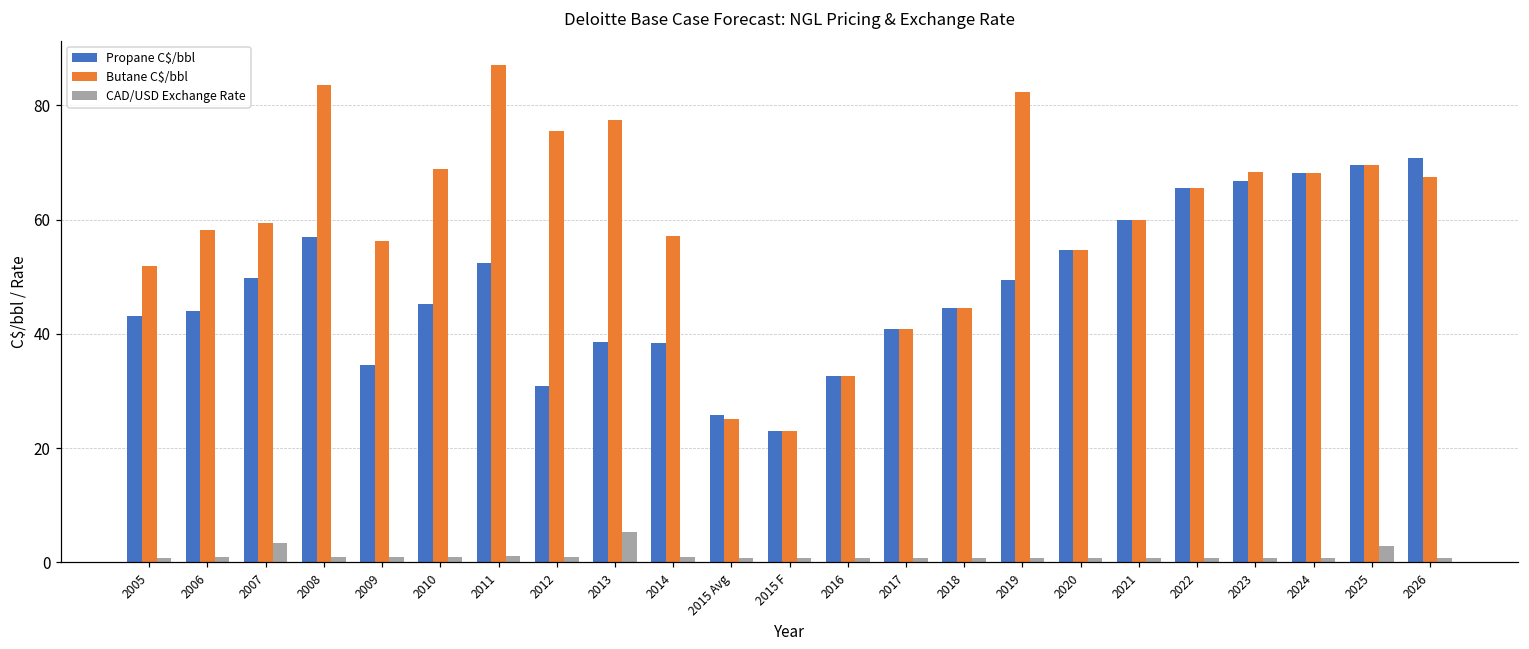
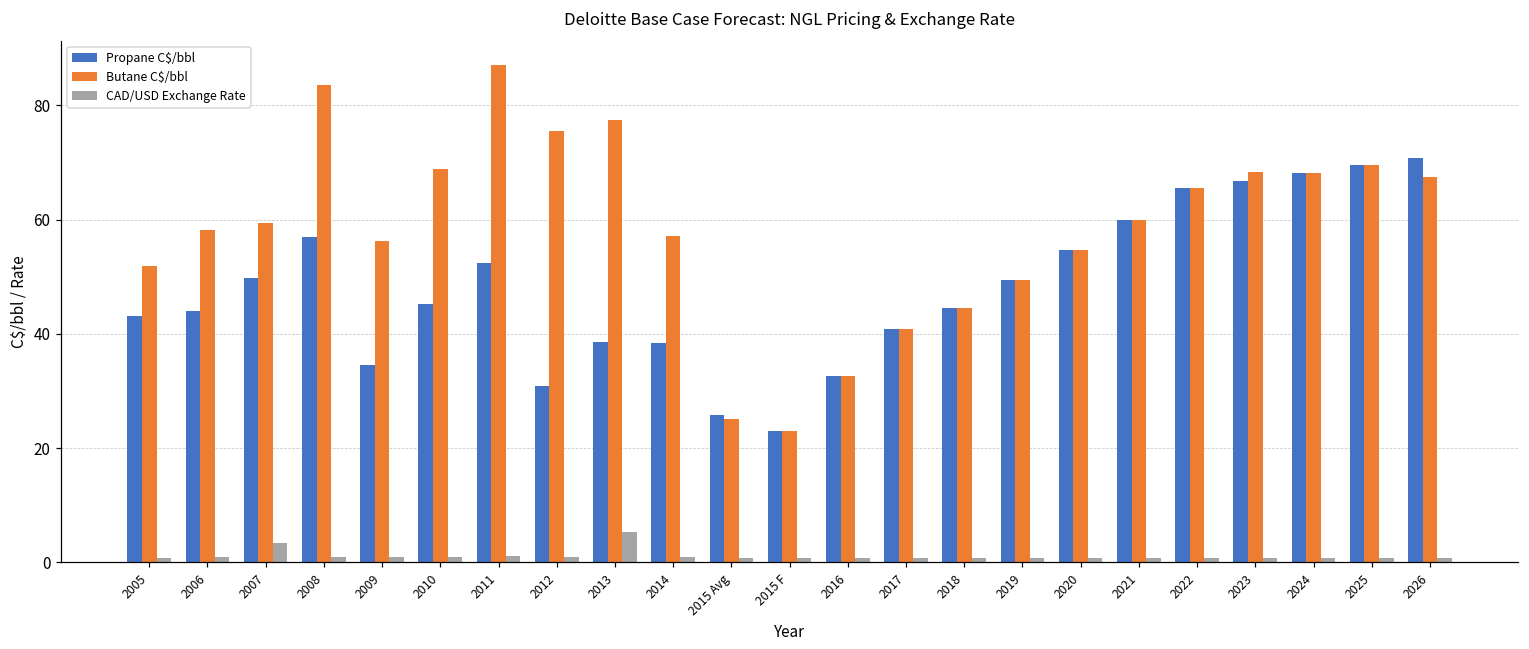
  {
    "Propane C$/bbl": {
      "2005": 43,
      "2006": 44,
      "2007": 50,
      "2008": 57,
      "2009": 35,
      "2010": 45,
      "2011": 52,
      "2012": 31,
      "2013": 39,
      "2014": 38,
      "2015 Avg": 26,
      "2015 F": 23,
      "2016": 33,
      "2017": 41,
      "2018": 45,
      "2019": 50,
      "2020": 55,
      "2021": 60,
      "2022": 66,
      "2023": 67,
      "2024": 68,
      "2025": 70,
      "2026": 71
    },
    "Butane C$/bbl": {
      "2005": 52,
      "2006": 58,
      "2007": 59,
      "2008": 84,
      "2009": 56,
      "2010": 69,
      "2011": 87,
      "2012": 75,
      "2013": 77,
      "2014": 57,
      "2015 Avg": 25,
      "2015 F": 23,
      "2016": 33,
      "2017": 41,
      "2018": 45,
-     "2019": 82,
+     "2019": 50,
      "2020": 55,
      "2021": 60,
      "2022": 66,
      "2023": 68,
      "2024": 68,
      "2025": 70,
      "2026": 67
    },
    "CAD/USD Exchange Rate": {
      "2005": 1,
      "2006": 1,
      "2007": 3,
      "2008": 1,
      "2009": 1,
      "2010": 1,
      "2011": 1,
      "2012": 1,
      "2013": 5,
      "2014": 1,
      "2015 Avg": 1,
      "2015 F": 1,
      "2016": 1,
      "2017": 1,
      "2018": 1,
      "2019": 1,
      "2020": 1,
      "2021": 1,
      "2022": 1,
      "2023": 1,
      "2024": 1,
-     "2025": 3,
+     "2025": 1,
      "2026": 1
    }
  }
